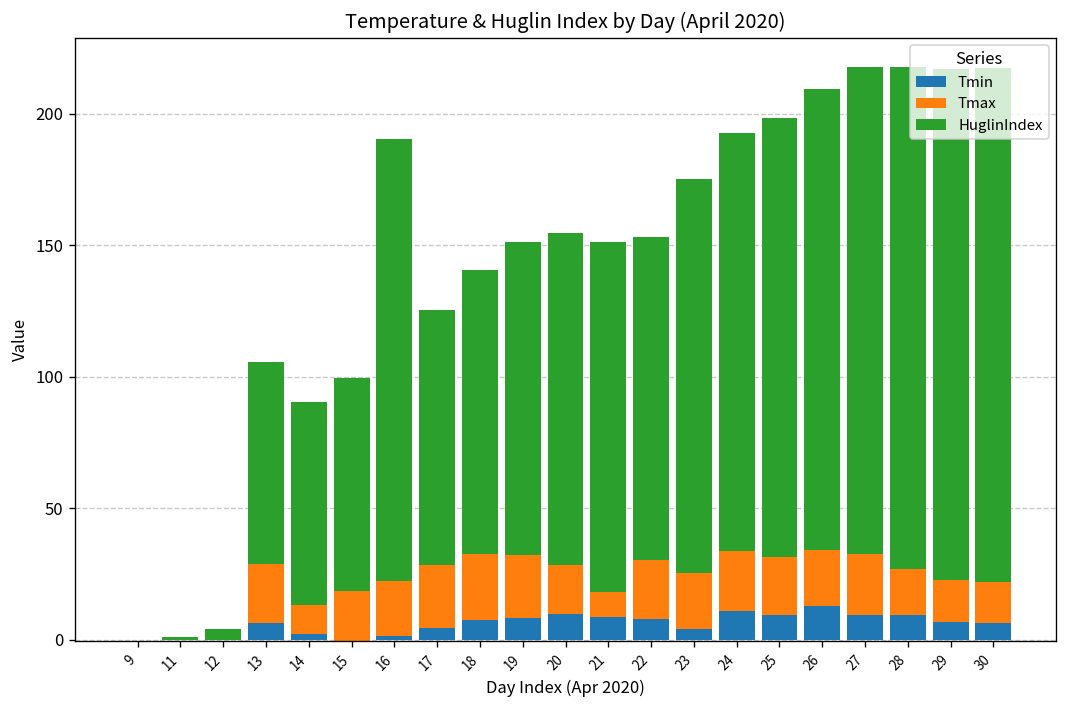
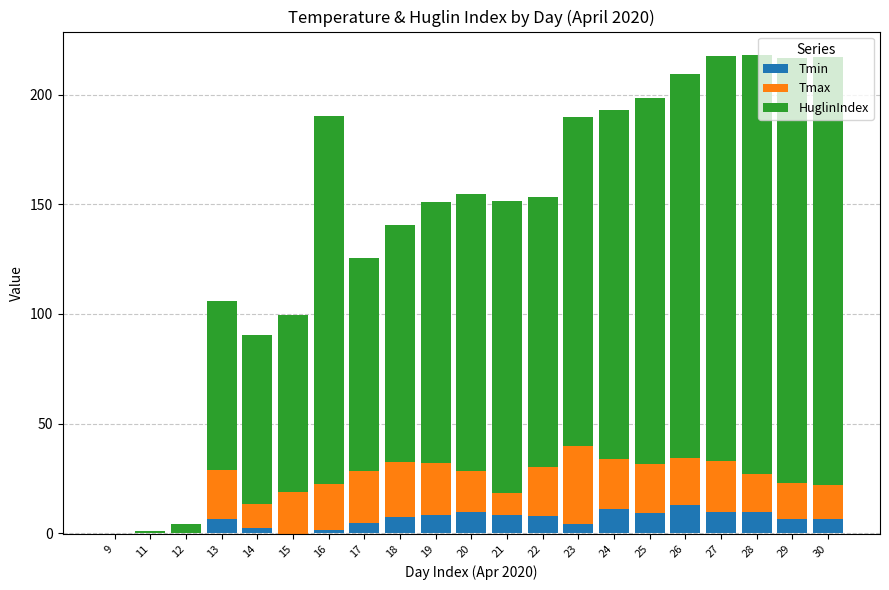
  {
    "Tmin": {
      "9": 0,
      "11": 0,
      "12": 0,
      "13": 7,
      "14": 2,
      "16": 2,
      "17": 5,
      "18": 7,
      "19": 8,
      "20": 10,
      "21": 9,
      "22": 8,
      "23": 4,
      "24": 11,
      "25": 9,
      "26": 13,
      "27": 10,
      "28": 10,
      "29": 7,
      "30": 6
    },
    "Tmax": {
      "9": 0,
      "11": 0,
      "12": 0,
      "13": 22,
      "14": 11,
      "15": 19,
      "16": 21,
      "17": 24,
      "18": 25,
      "19": 24,
      "20": 19,
      "21": 10,
      "22": 22,
-     "23": 21,
+     "23": 36,
      "24": 23,
      "25": 22,
      "26": 21,
      "27": 23,
      "28": 17,
      "29": 16,
      "30": 16
    },
    "HuglinIndex": {
      "9": 0,
      "12": 4,
      "13": 77,
      "14": 77,
      "15": 81,
      "16": 168,
      "17": 97,
      "18": 108,
      "19": 119,
      "20": 126,
      "21": 133,
      "22": 123,
      "23": 150,
      "24": 159,
      "25": 167,
      "26": 175,
      "27": 185,
      "28": 191
    }
  }
